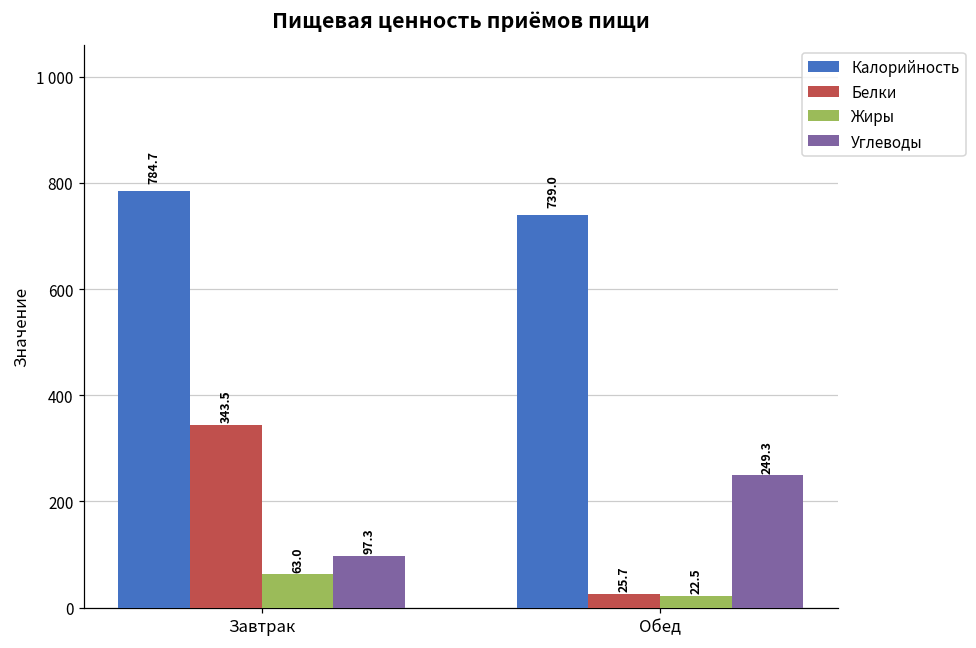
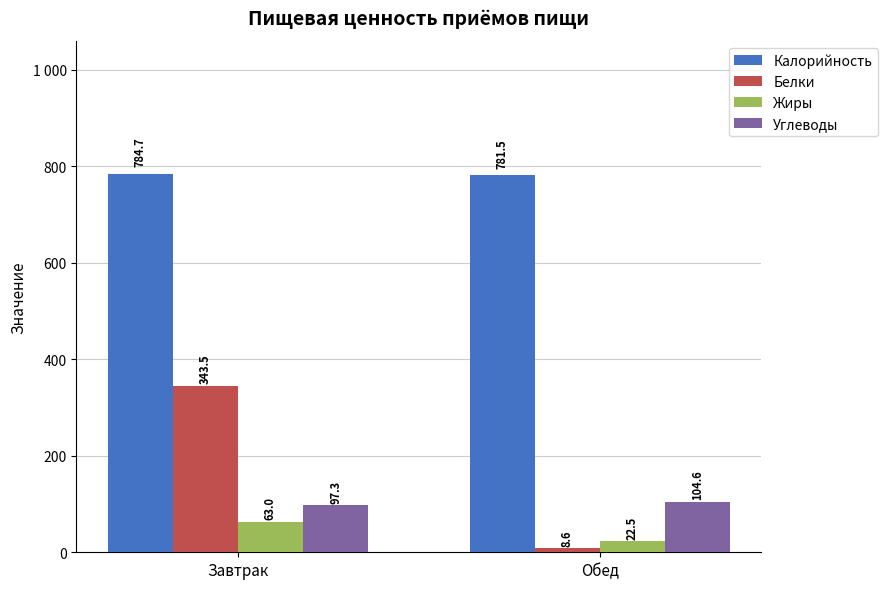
  {
    "Калорийность": {
      "Завтрак": 784.7,
-     "Обед": 739.0
+     "Обед": 781.5
    },
    "Белки": {
      "Завтрак": 343.5,
-     "Обед": 25.7
+     "Обед": 8.6
    },
    "Жиры": {
      "Завтрак": 63.0,
      "Обед": 22.5
    },
    "Углеводы": {
      "Завтрак": 97.3,
-     "Обед": 249.3
+     "Обед": 104.6
    }
  }
